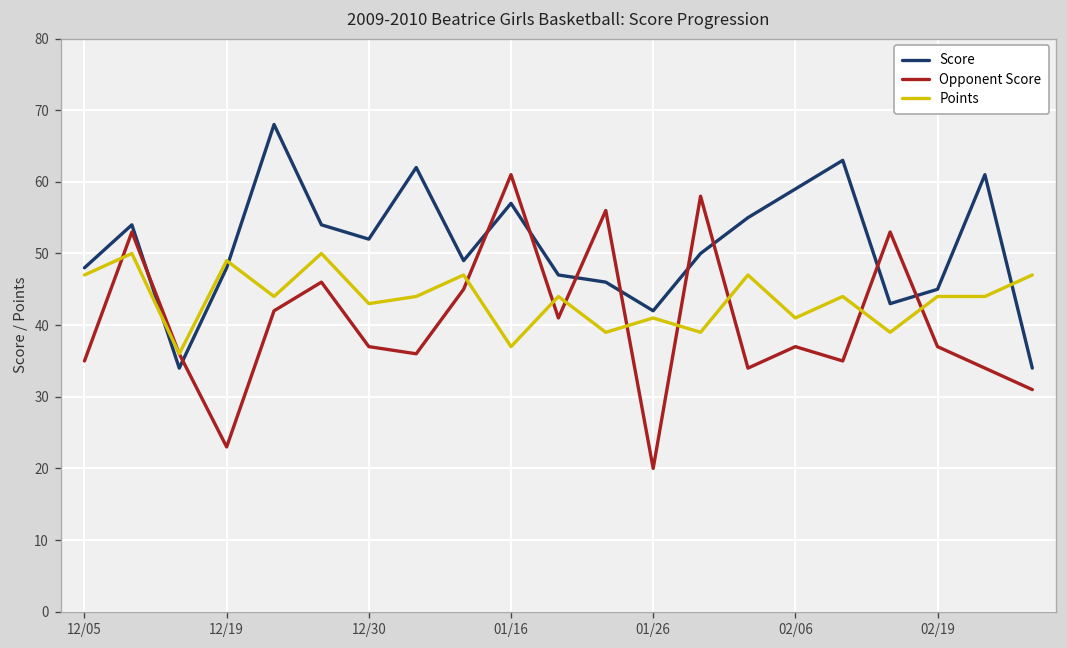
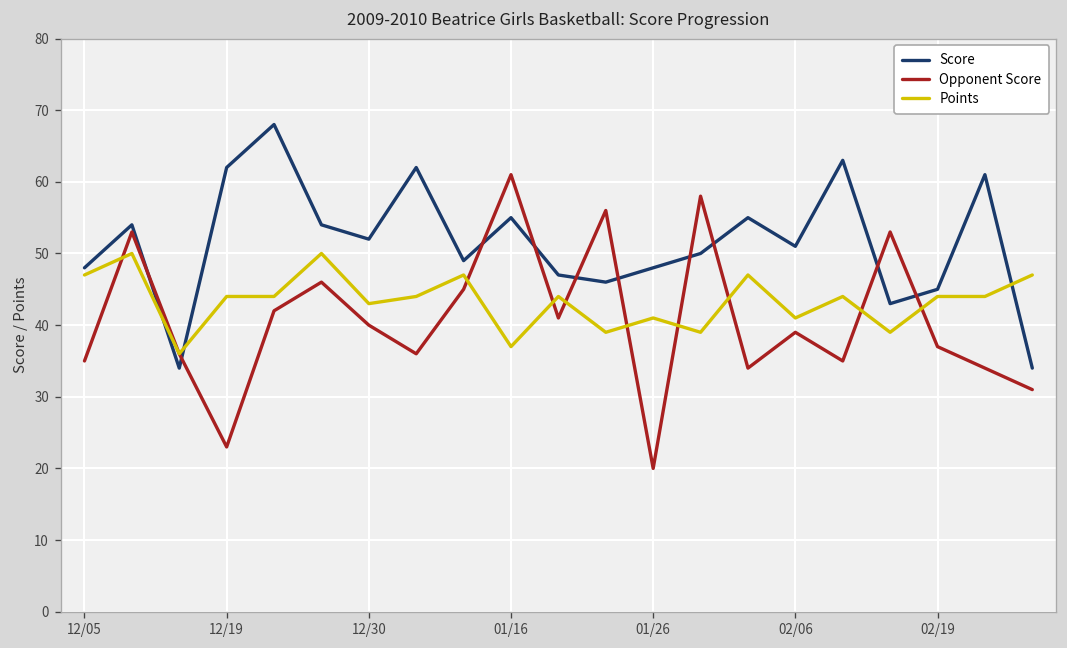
  {
    "Score": {
      "12/05": 48,
-     "12/19": 48,
+     "12/19": 62,
      "12/30": 52,
-     "01/16": 57,
-     "01/26": 42,
-     "02/06": 59,
+     "01/16": 55,
+     "01/26": 48,
+     "02/06": 51,
      "02/19": 45
    },
    "Opponent Score": {
      "12/05": 35,
      "12/19": 23,
-     "12/30": 37,
+     "12/30": 40,
      "01/16": 61,
      "01/26": 20,
-     "02/06": 37,
+     "02/06": 39,
      "02/19": 37
    },
    "Points": {
      "12/05": 47,
-     "12/19": 49,
+     "12/19": 44,
      "12/30": 43,
      "01/16": 37,
      "01/26": 41,
      "02/06": 41,
      "02/19": 44
    }
  }
